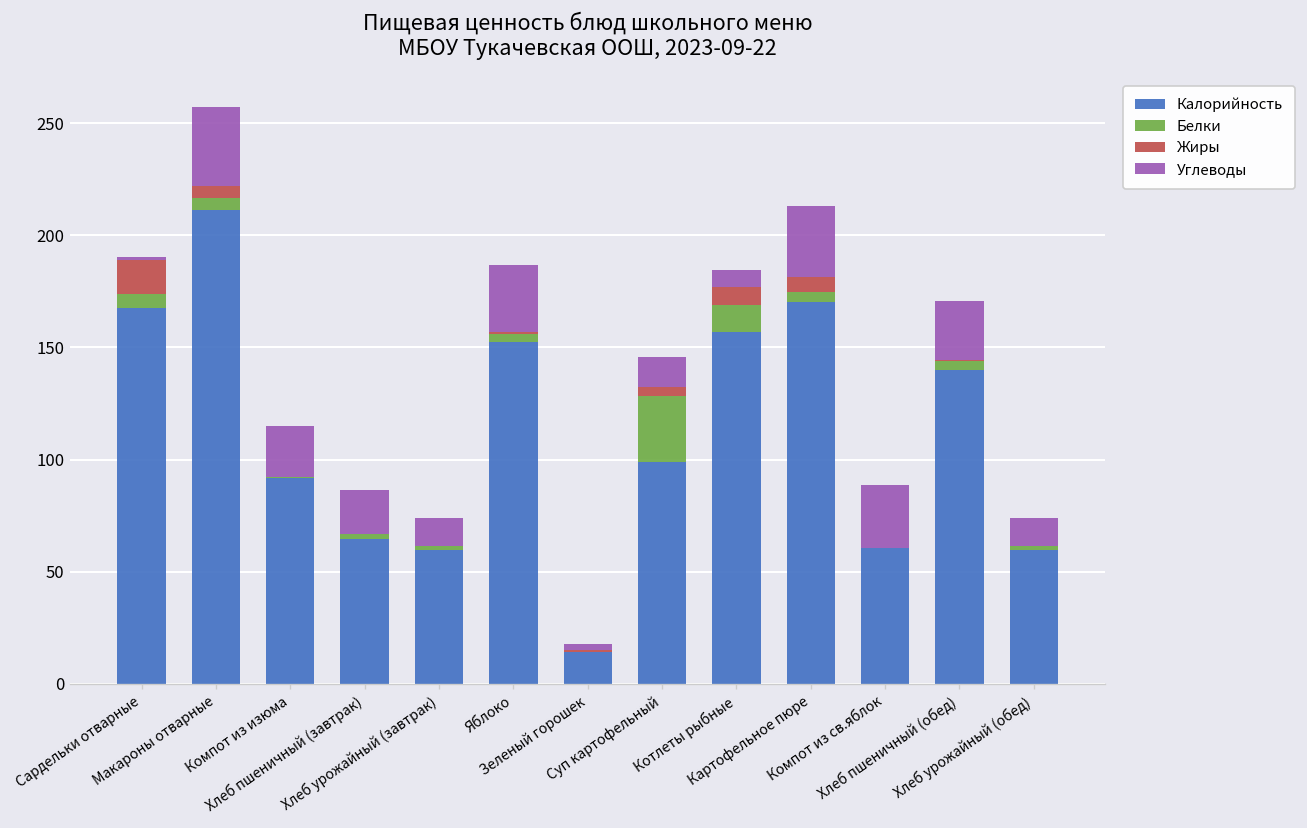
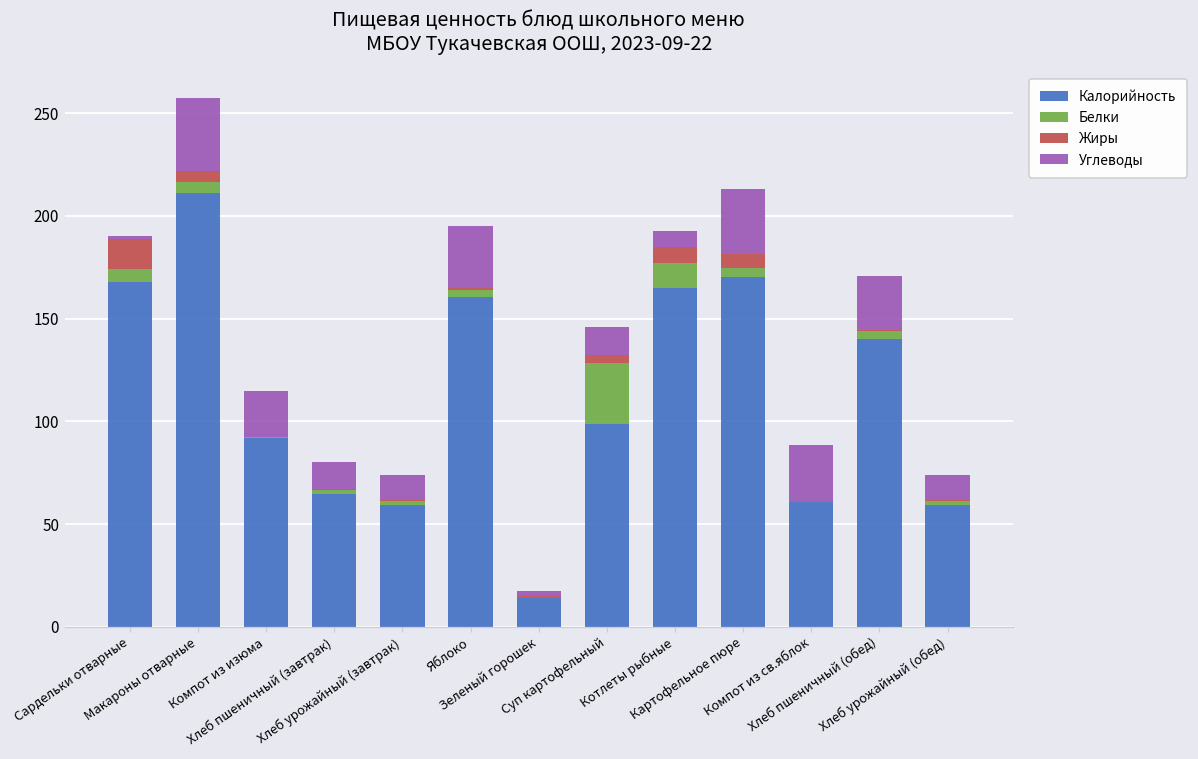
  {
    "Калорийность": {
      "Сардельки отварные": 168,
      "Макароны отварные": 211,
      "Компот из изюма": 92,
      "Хлеб пшеничный (завтрак)": 65,
      "Хлеб урожайный (завтрак)": 60,
-     "Яблоко": 153,
+     "Яблоко": 161,
      "Зеленый горошек": 14,
      "Суп картофельный": 99,
-     "Котлеты рыбные": 157,
+     "Котлеты рыбные": 165,
      "Картофельное пюре": 170,
      "Компот из св.яблок": 61,
      "Хлеб пшеничный (обед)": 140,
      "Хлеб урожайный (обед)": 60
    },
    "Белки": {
      "Сардельки отварные": 6,
      "Макароны отварные": 6,
      "Хлеб пшеничный (завтрак)": 2,
      "Хлеб урожайный (завтрак)": 2,
      "Яблоко": 3,
      "Суп картофельный": 30,
      "Котлеты рыбные": 12,
      "Картофельное пюре": 4,
      "Хлеб пшеничный (обед)": 4,
      "Хлеб урожайный (обед)": 2
    },
    "Жиры": {
      "Сардельки отварные": 15,
      "Макароны отварные": 5,
      "Компот из изюма": 0,
      "Суп картофельный": 4,
      "Котлеты рыбные": 8,
      "Картофельное пюре": 7,
      "Компот из св.яблок": 0
    },
    "Углеводы": {
      "Сардельки отварные": 2,
      "Макароны отварные": 35,
      "Компот из изюма": 23,
-     "Хлеб пшеничный (завтрак)": 20,
+     "Хлеб пшеничный (завтрак)": 13,
      "Хлеб урожайный (завтрак)": 12,
      "Яблоко": 30,
      "Зеленый горошек": 3,
      "Суп картофельный": 14,
      "Котлеты рыбные": 8,
      "Картофельное пюре": 31,
      "Компот из св.яблок": 28,
      "Хлеб пшеничный (обед)": 27,
      "Хлеб урожайный (обед)": 12
    }
  }
